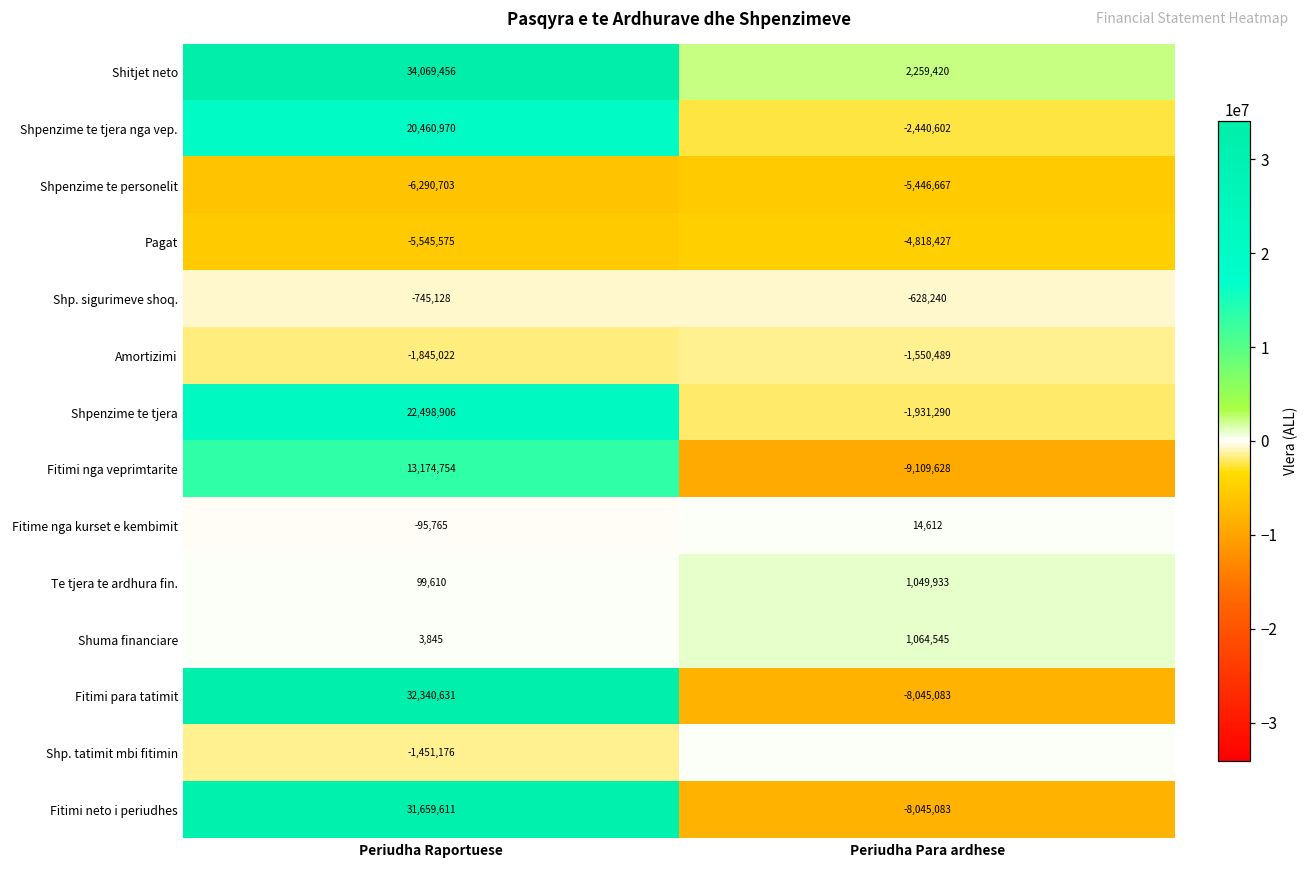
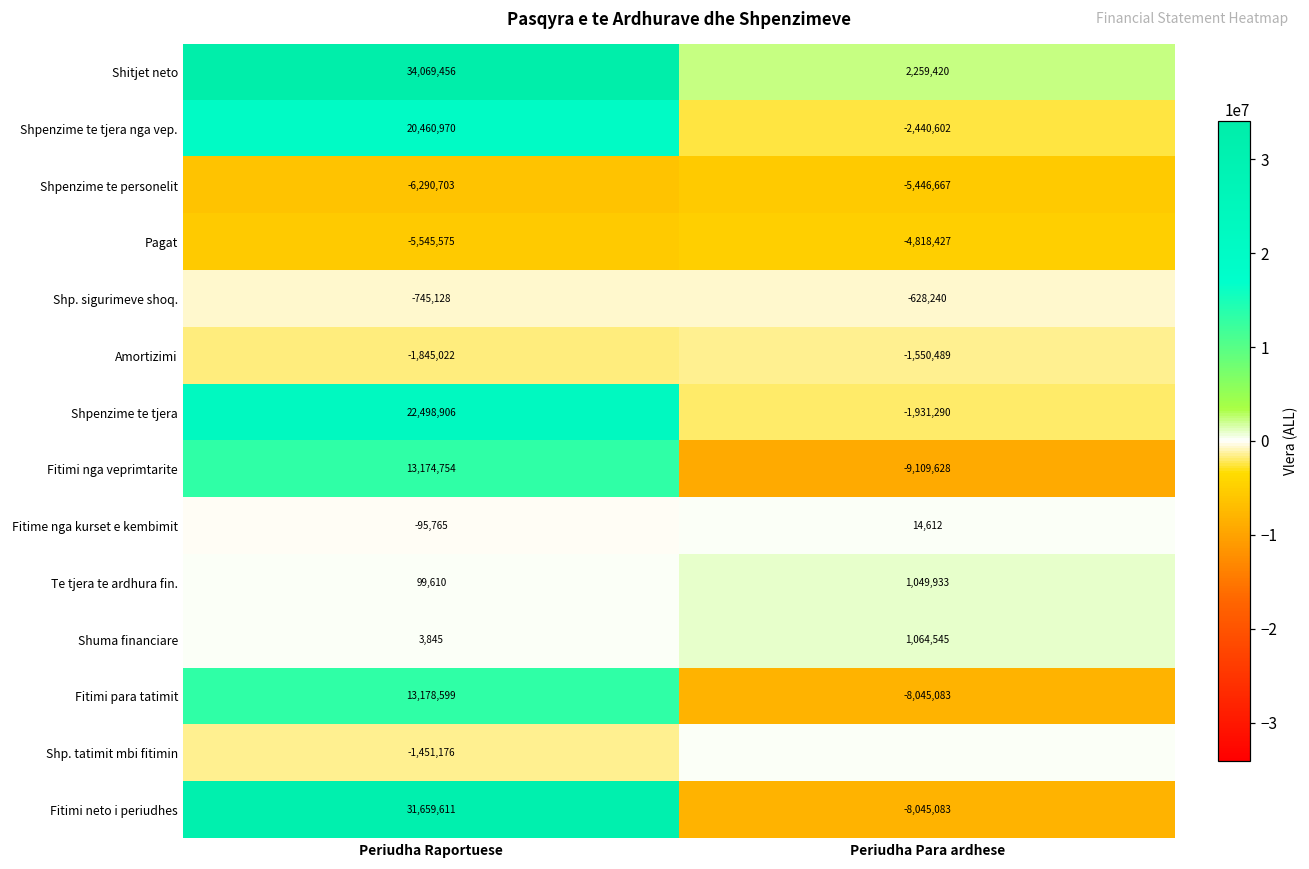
  {
    "Shitjet neto": {
      "Periudha Raportuese": "34,069,456",
      "Periudha Para ardhese": "2,259,420"
    },
    "Shpenzime te tjera nga vep.": {
      "Periudha Raportuese": "20,460,970",
      "Periudha Para ardhese": "-2,440,602"
    },
    "Shpenzime te personelit": {
      "Periudha Raportuese": "-6,290,703",
      "Periudha Para ardhese": "-5,446,667"
    },
    "Pagat": {
      "Periudha Raportuese": "-5,545,575",
      "Periudha Para ardhese": "-4,818,427"
    },
    "Shp. sigurimeve shoq.": {
      "Periudha Raportuese": "-745,128",
      "Periudha Para ardhese": "-628,240"
    },
    "Amortizimi": {
      "Periudha Raportuese": "-1,845,022",
      "Periudha Para ardhese": "-1,550,489"
    },
    "Shpenzime te tjera": {
      "Periudha Raportuese": "22,498,906",
      "Periudha Para ardhese": "-1,931,290"
    },
    "Fitimi nga veprimtarite": {
      "Periudha Raportuese": "13,174,754",
      "Periudha Para ardhese": "-9,109,628"
    },
    "Fitime nga kurset e kembimit": {
      "Periudha Raportuese": "-95,765",
      "Periudha Para ardhese": "14,612"
    },
    "Te tjera te ardhura fin.": {
      "Periudha Raportuese": "99,610",
      "Periudha Para ardhese": "1,049,933"
    },
    "Shuma financiare": {
      "Periudha Raportuese": "3,845",
      "Periudha Para ardhese": "1,064,545"
    },
    "Fitimi para tatimit": {
-     "Periudha Raportuese": "32,340,631",
+     "Periudha Raportuese": "13,178,599",
      "Periudha Para ardhese": "-8,045,083"
    },
    "Shp. tatimit mbi fitimin": {
      "Periudha Raportuese": "-1,451,176"
    },
    "Fitimi neto i periudhes": {
      "Periudha Raportuese": "31,659,611",
      "Periudha Para ardhese": "-8,045,083"
    }
  }
